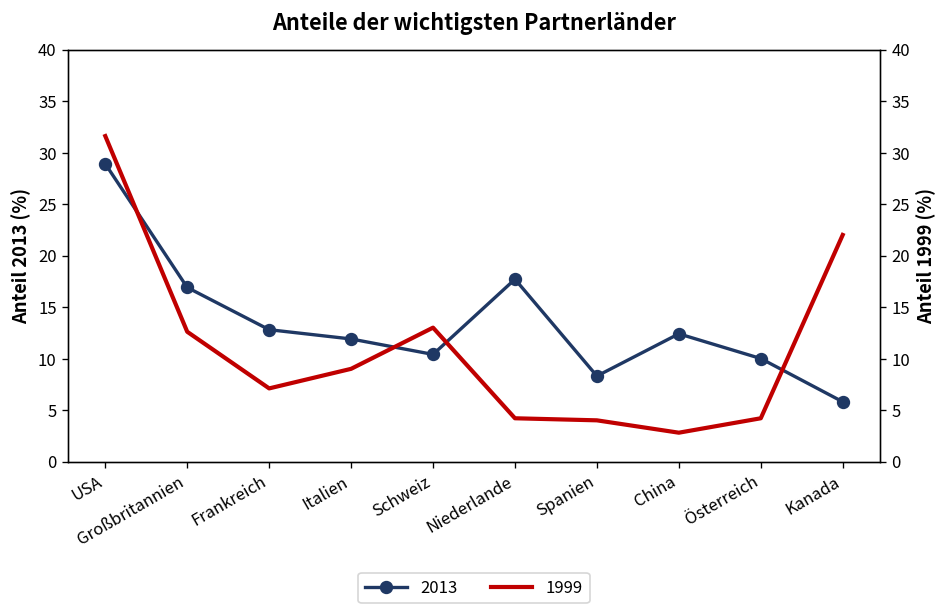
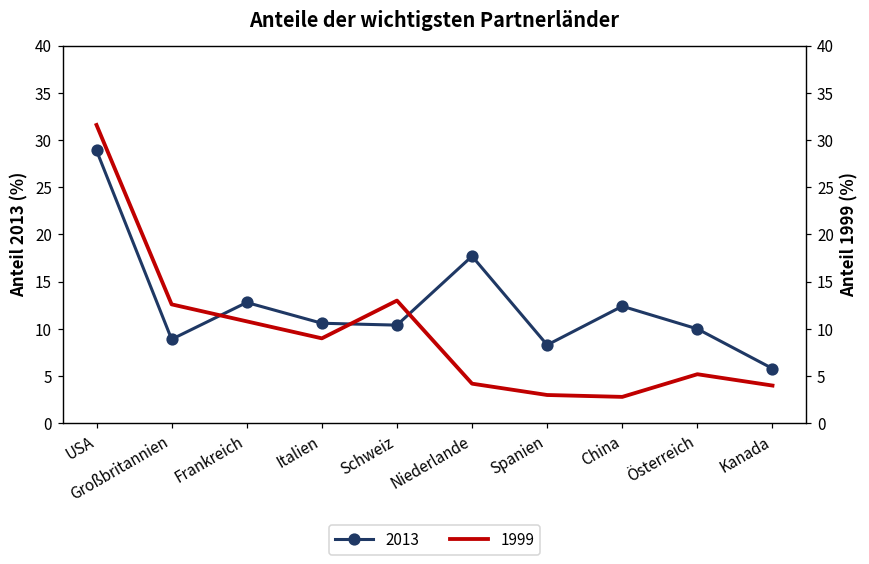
  {
    "2013": {
      "USA": 29,
-     "Großbritannien": 17,
+     "Großbritannien": 9,
      "Frankreich": 13,
-     "Italien": 12,
+     "Italien": 11,
      "Schweiz": 10,
      "Niederlande": 18,
      "Spanien": 8,
      "China": 12,
      "Österreich": 10,
      "Kanada": 6
    },
    "1999": {
      "USA": 32,
      "Großbritannien": 13,
-     "Frankreich": 7,
+     "Frankreich": 11,
      "Italien": 9,
      "Schweiz": 13,
      "Niederlande": 4,
-     "Spanien": 4,
+     "Spanien": 3,
      "China": 3,
-     "Österreich": 4,
-     "Kanada": 22
+     "Österreich": 5,
+     "Kanada": 4
    }
  }
